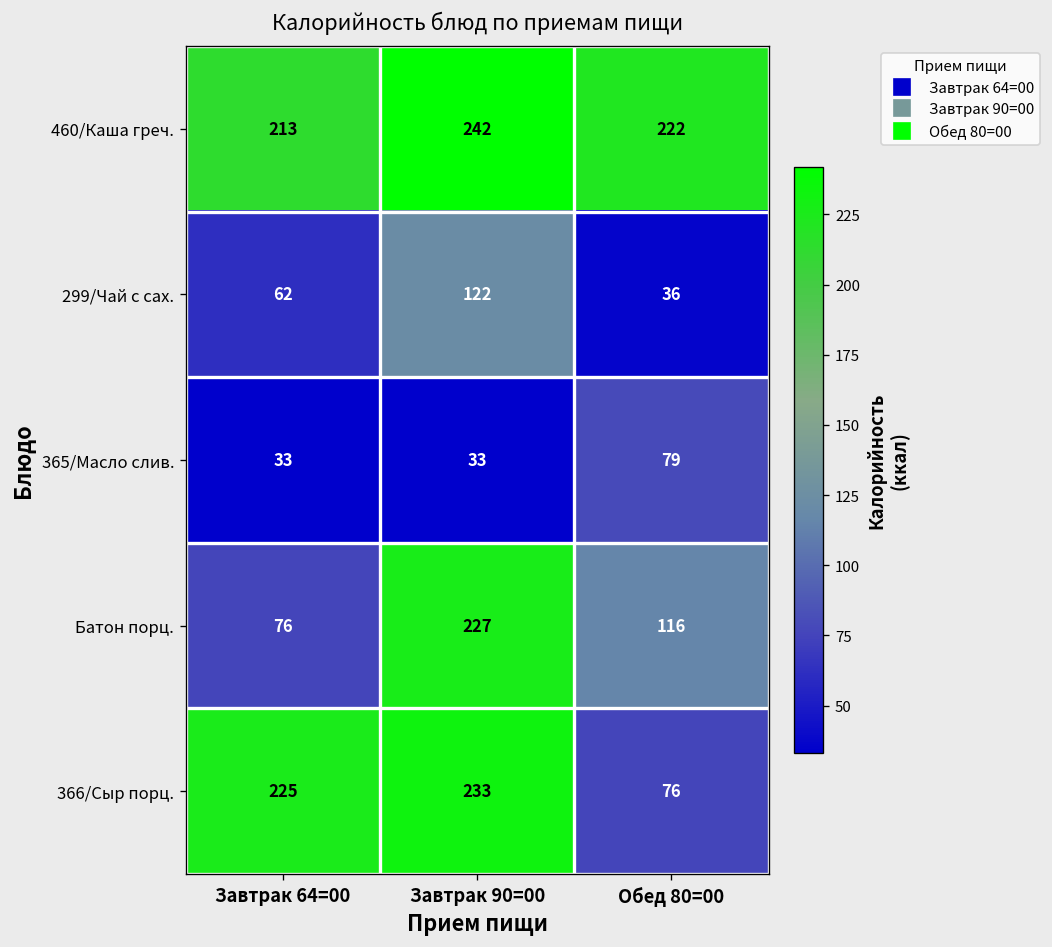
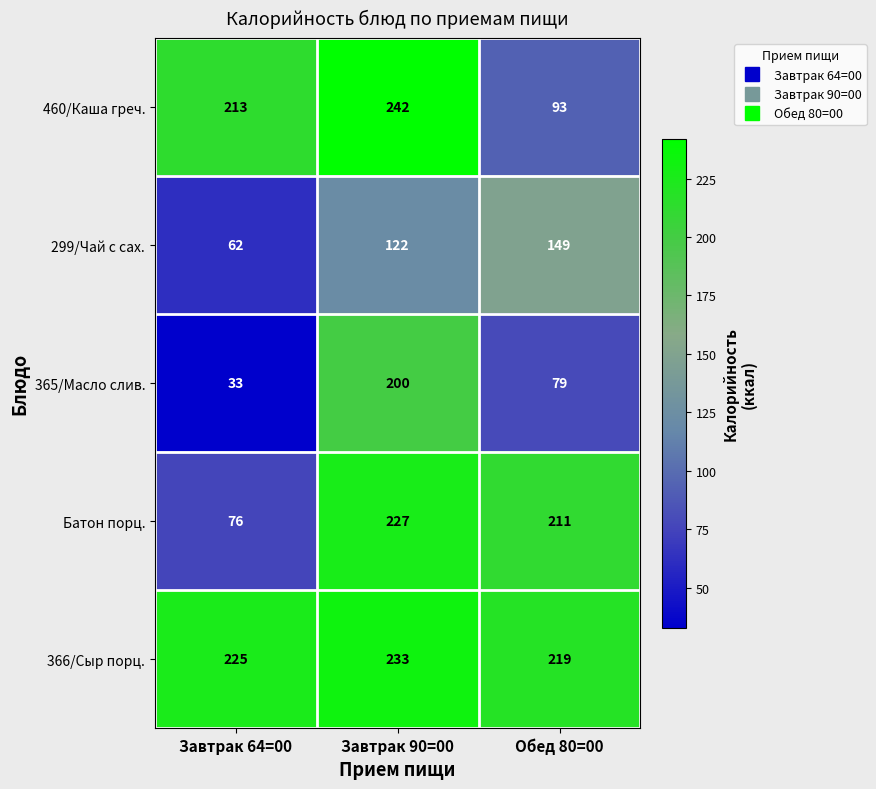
  {
    "460/Каша греч.": {
      "Завтрак 64=00": 213,
      "Завтрак 90=00": 242,
-     "Обед 80=00": 222
+     "Обед 80=00": 93
    },
    "299/Чай с сах.": {
      "Завтрак 64=00": 62,
      "Завтрак 90=00": 122,
-     "Обед 80=00": 36
+     "Обед 80=00": 149
    },
    "365/Масло слив.": {
      "Завтрак 64=00": 33,
-     "Завтрак 90=00": 33,
+     "Завтрак 90=00": 200,
      "Обед 80=00": 79
    },
    "Батон порц.": {
      "Завтрак 64=00": 76,
      "Завтрак 90=00": 227,
-     "Обед 80=00": 116
+     "Обед 80=00": 211
    },
    "366/Сыр порц.": {
      "Завтрак 64=00": 225,
      "Завтрак 90=00": 233,
-     "Обед 80=00": 76
+     "Обед 80=00": 219
    }
  }
